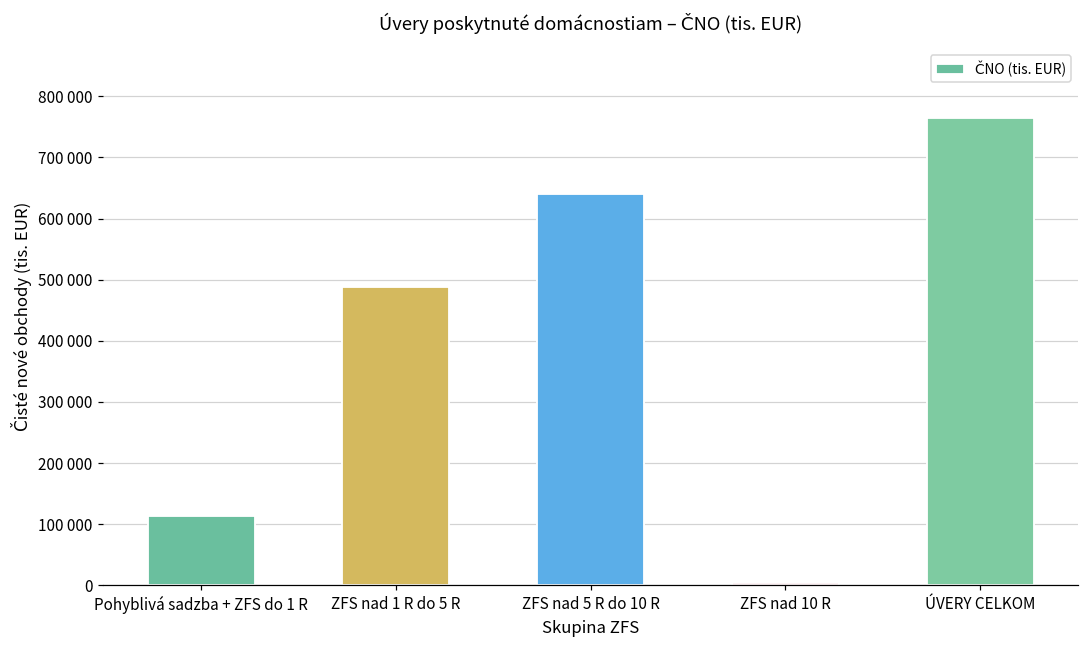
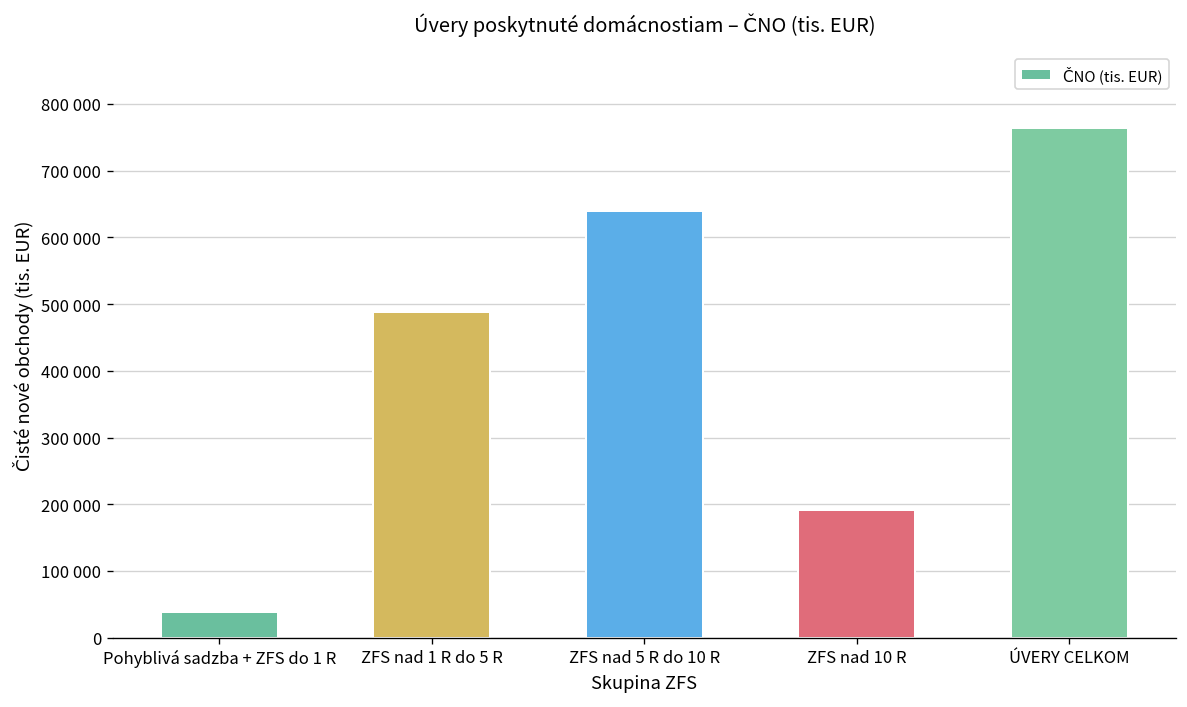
  {
-   "Pohyblivá sadzba + ZFS do 1 R": 110000,
+   "Pohyblivá sadzba + ZFS do 1 R": 40000,
    "ZFS nad 1 R do 5 R": 490000,
    "ZFS nad 5 R do 10 R": 640000,
-   "ZFS nad 10 R": 0,
+   "ZFS nad 10 R": 190000,
    "ÚVERY CELKOM": 760000
  }
